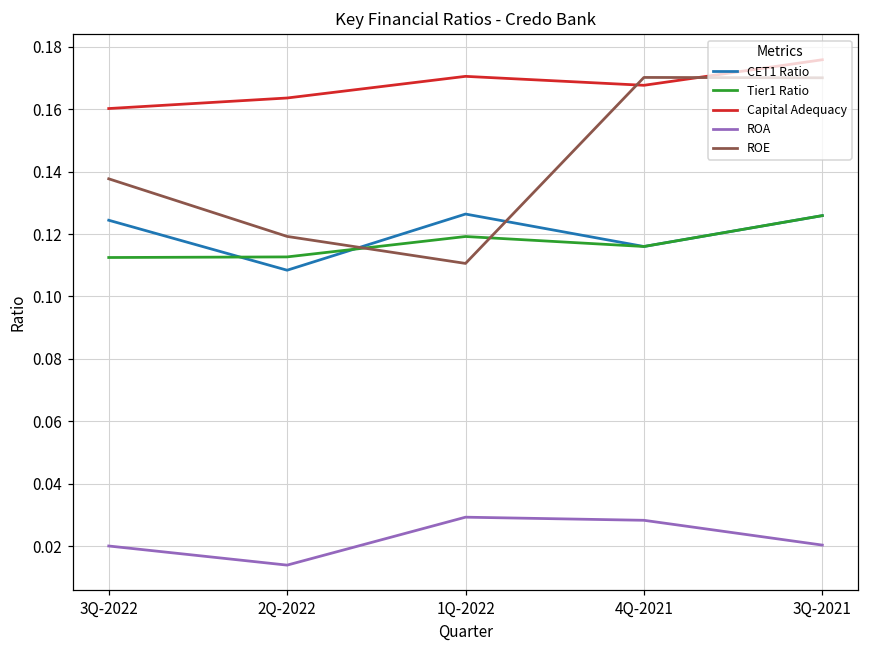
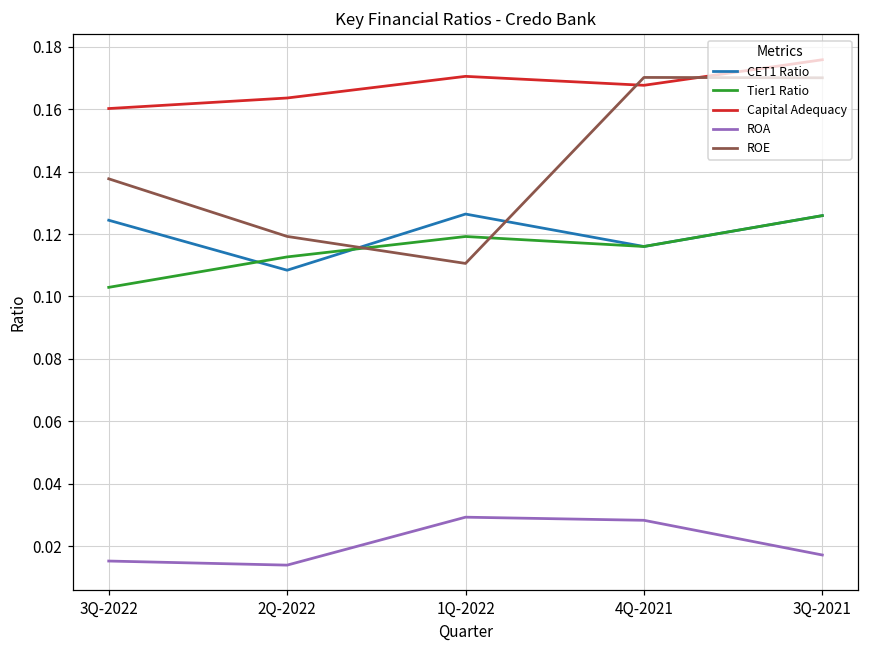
  {
    "CET1 Ratio": {
      "3Q-2022": 0.124,
      "2Q-2022": 0.108,
      "1Q-2022": 0.126
    },
    "Tier1 Ratio": {
-     "3Q-2022": 0.112,
+     "3Q-2022": 0.103,
      "2Q-2022": 0.113,
      "1Q-2022": 0.119
    },
    "Capital Adequacy": {
      "3Q-2022": 0.160,
      "2Q-2022": 0.164,
      "1Q-2022": 0.170,
      "4Q-2021": 0.168
    },
    "ROA": {
-     "3Q-2022": 0.020,
+     "3Q-2022": 0.015,
      "2Q-2022": 0.014,
      "1Q-2022": 0.029,
      "4Q-2021": 0.028,
-     "3Q-2021": 0.020
+     "3Q-2021": 0.017
    },
    "ROE": {
      "3Q-2022": 0.138,
      "2Q-2022": 0.119,
      "1Q-2022": 0.111,
      "4Q-2021": 0.170
    }
  }
